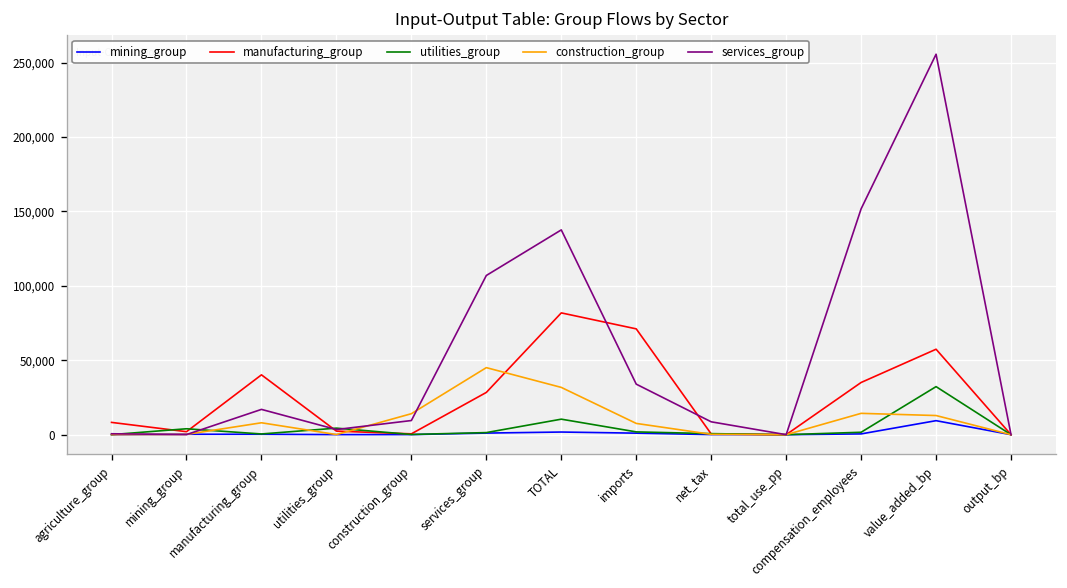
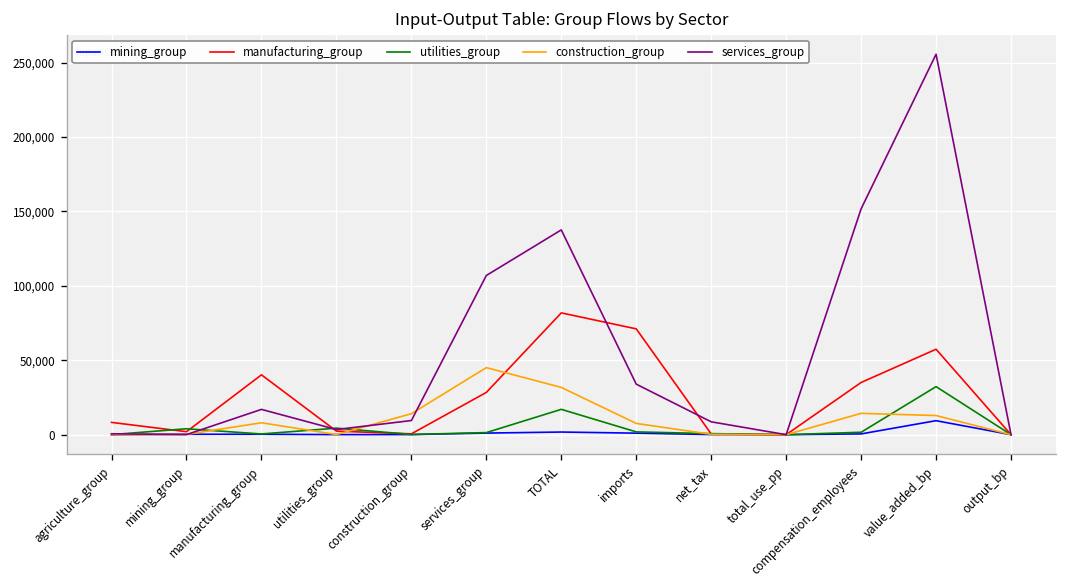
  {
    "mining_group": {
      "TOTAL": "2,000",
      "value_added_bp": "9,000"
    },
    "manufacturing_group": {
      "agriculture_group": "8,000",
      "manufacturing_group": "40,000",
      "services_group": "28,000",
      "TOTAL": "82,000",
      "imports": "71,000",
      "compensation_employees": "35,000",
      "value_added_bp": "57,000"
    },
    "utilities_group": {
-     "TOTAL": "10,000",
+     "TOTAL": "17,000",
      "value_added_bp": "32,000"
    },
    "construction_group": {
      "manufacturing_group": "8,000",
      "construction_group": "14,000",
      "services_group": "45,000",
      "TOTAL": "32,000",
      "imports": "8,000",
      "compensation_employees": "14,000",
      "value_added_bp": "13,000"
    },
    "services_group": {
      "manufacturing_group": "17,000",
      "construction_group": "10,000",
      "services_group": "107,000",
      "TOTAL": "138,000",
      "imports": "34,000",
      "net_tax": "9,000",
      "compensation_employees": "152,000",
      "value_added_bp": "256,000"
    }
  }
